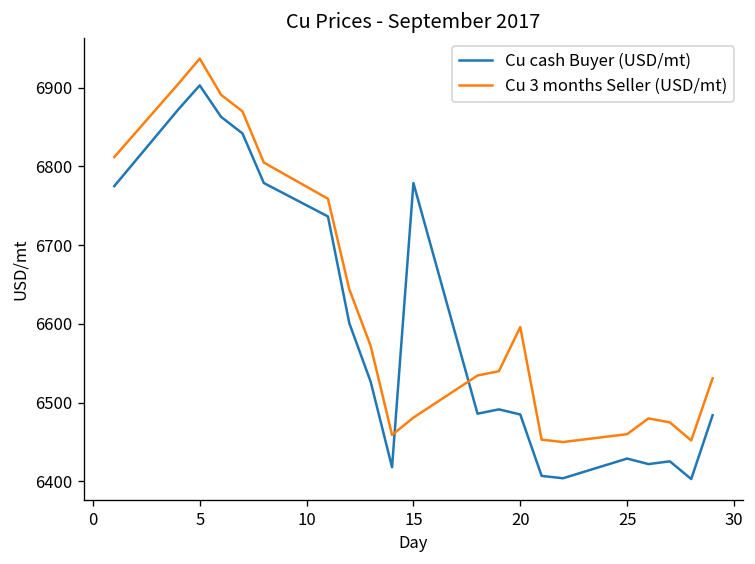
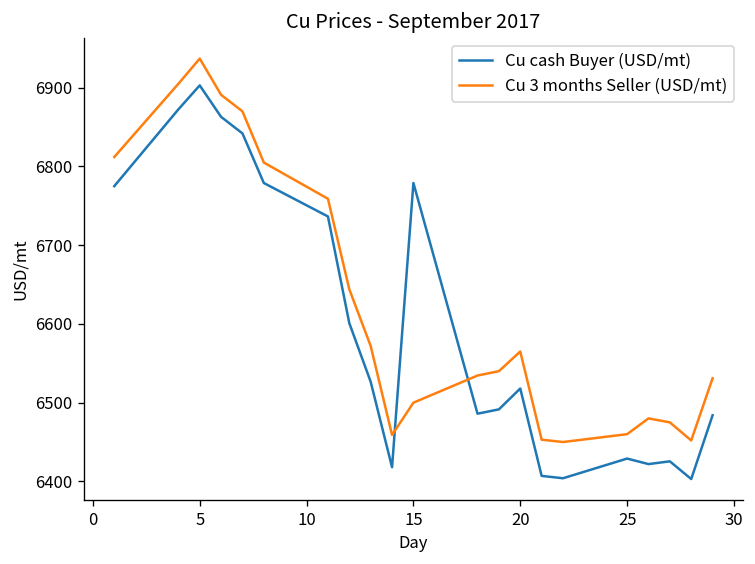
  {
    "Cu cash Buyer (USD/mt)": {
      "5": 6900,
      "15": 6780,
-     "20": 6490,
+     "20": 6520,
      "25": 6430
    },
    "Cu 3 months Seller (USD/mt)": {
      "5": 6940,
-     "15": 6480,
-     "20": 6600,
+     "15": 6500,
+     "20": 6570,
      "25": 6460
    }
  }
